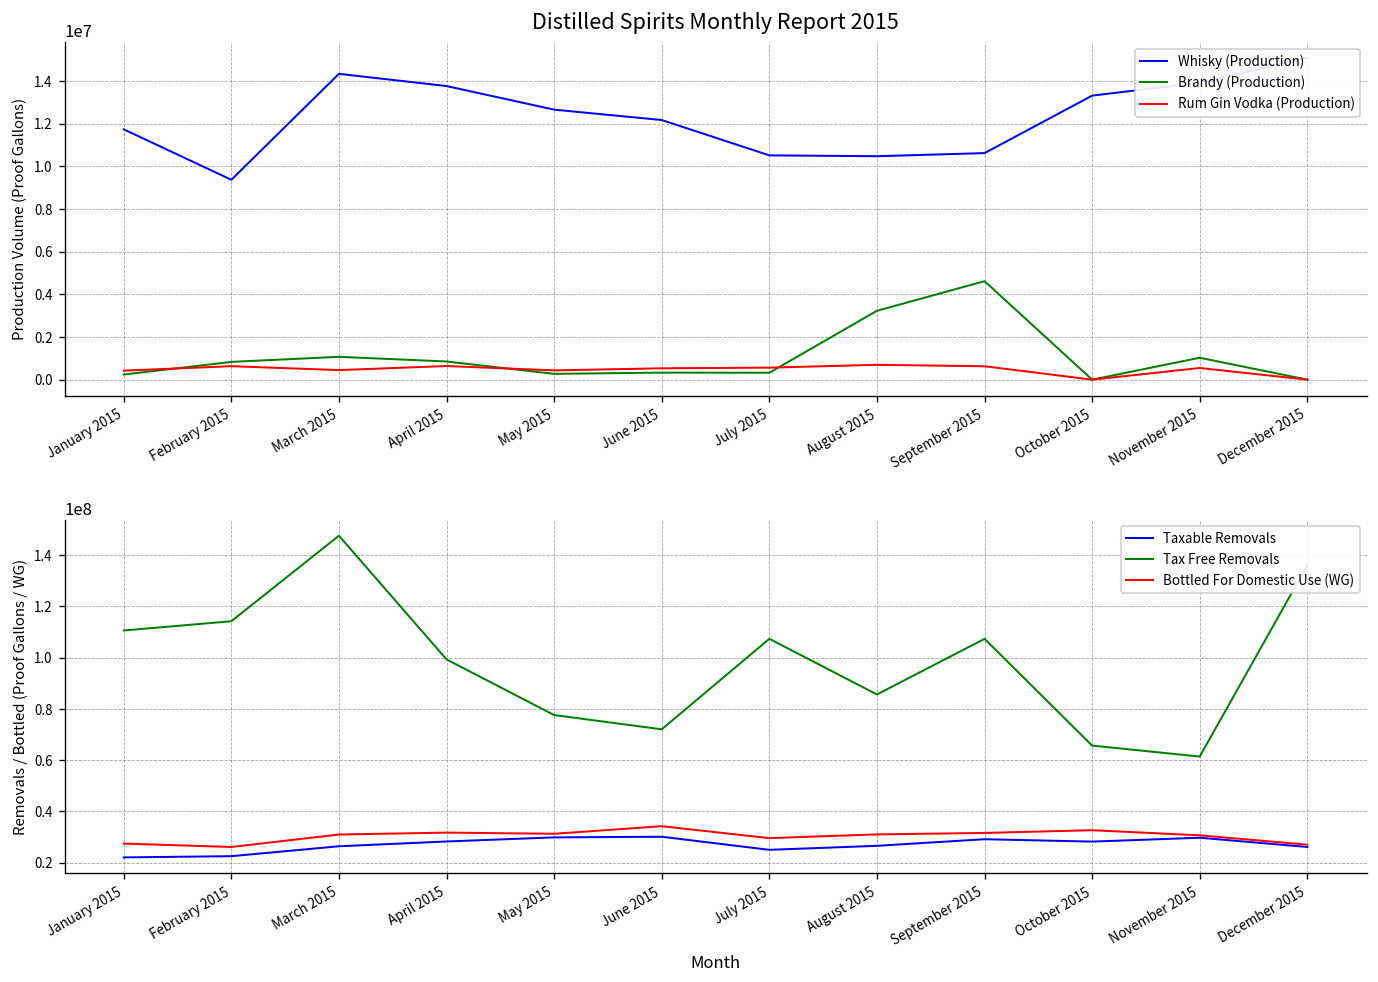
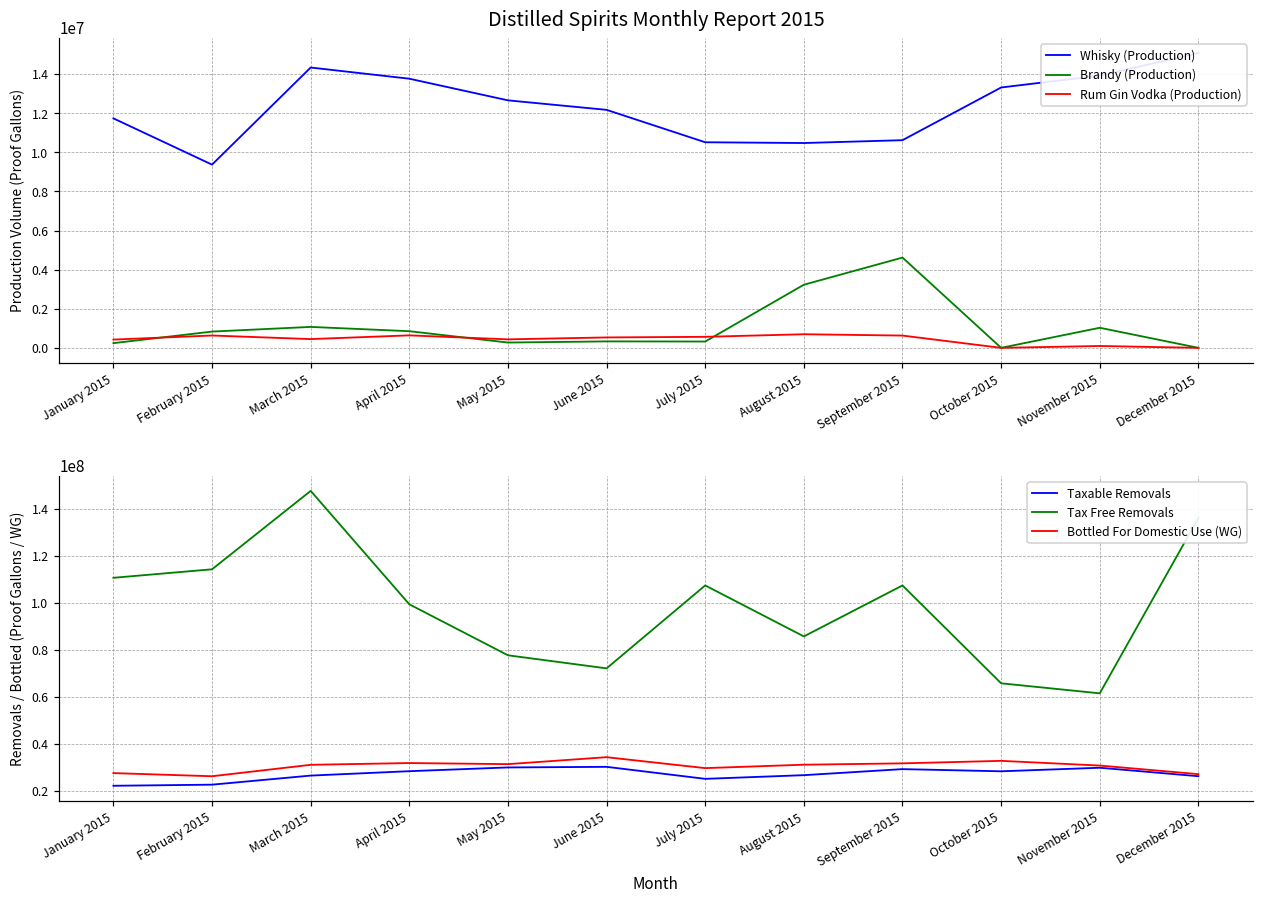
  {
    "Distilled Spirits Monthly Report 2015": {
      "Whisky (Production)": {
        "January 2015": 11700000,
        "February 2015": 9400000,
        "March 2015": 14300000,
        "April 2015": 13800000,
        "May 2015": 12700000,
        "June 2015": 12200000,
        "July 2015": 10500000,
        "August 2015": 10500000,
        "September 2015": 10600000,
        "October 2015": 13300000
      },
      "Brandy (Production)": {
        "January 2015": 200000,
        "February 2015": 800000,
        "March 2015": 1100000,
        "April 2015": 900000,
        "May 2015": 300000,
        "June 2015": 300000,
        "July 2015": 300000,
        "August 2015": 3200000,
        "September 2015": 4600000,
        "November 2015": 1000000
      },
      "Rum Gin Vodka (Production)": {
        "January 2015": 400000,
        "February 2015": 600000,
        "March 2015": 400000,
        "April 2015": 600000,
        "May 2015": 400000,
        "June 2015": 500000,
        "July 2015": 600000,
        "August 2015": 700000,
        "September 2015": 600000,
-       "November 2015": 500000
+       "November 2015": 100000
      }
    }
  }
